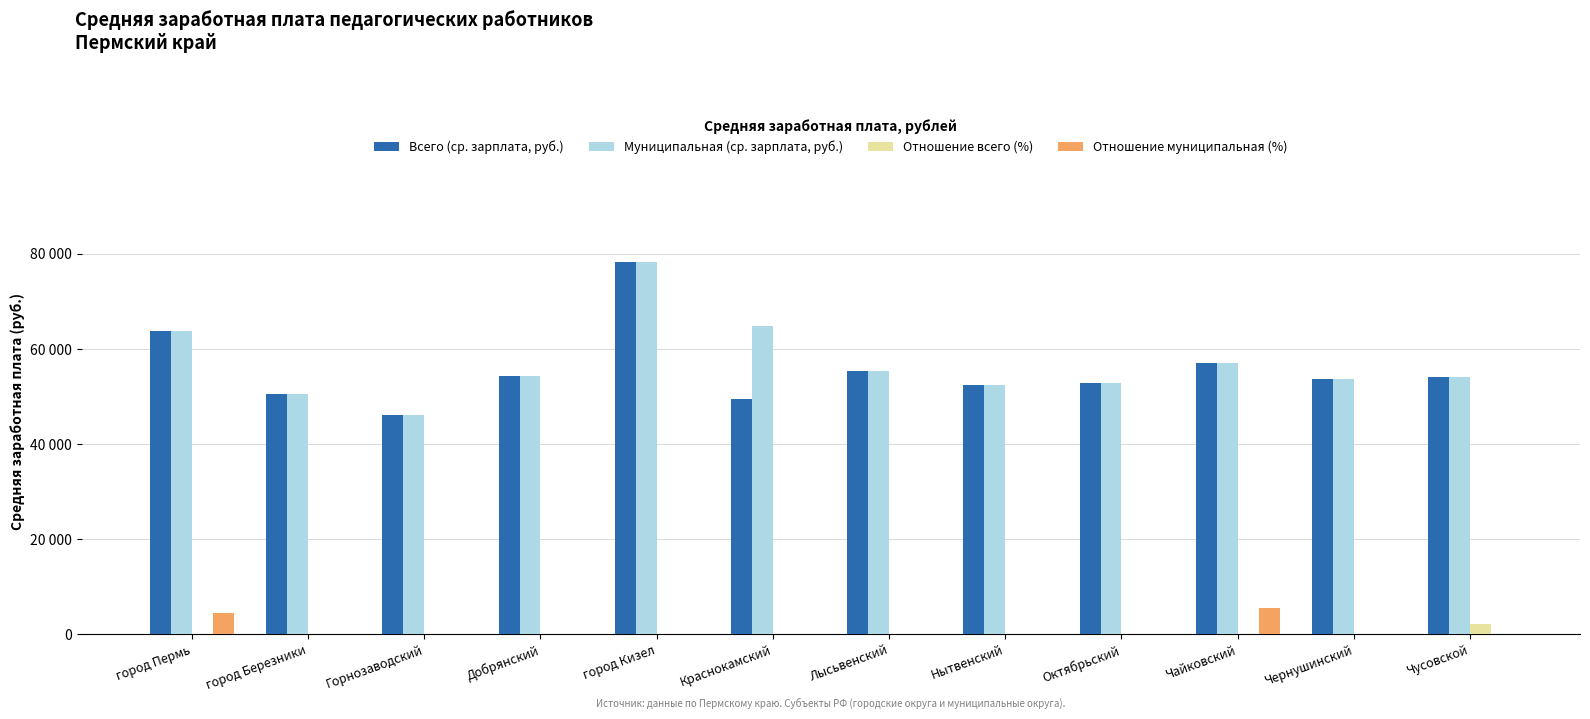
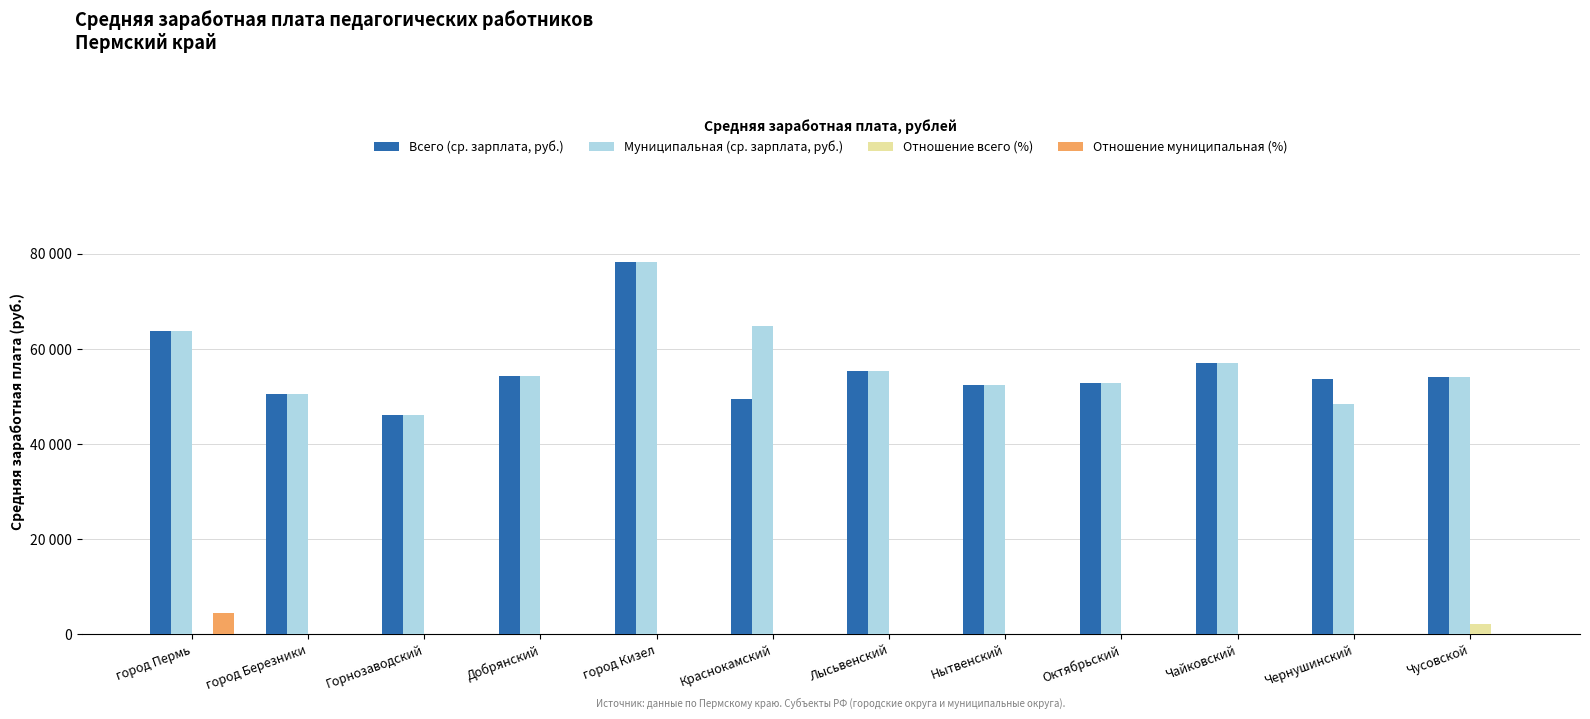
  {
    "Всего (ср. зарплата, руб.)": {
      "город Пермь": 64000,
      "город Березники": 50000,
      "Горнозаводский": 46000,
      "Добрянский": 54000,
      "город Кизел": 78000,
      "Краснокамский": 49000,
      "Лысьвенский": 55000,
      "Нытвенский": 52000,
      "Октябрьский": 53000,
      "Чайковский": 57000,
      "Чернушинский": 54000,
      "Чусовской": 54000
    },
    "Муниципальная (ср. зарплата, руб.)": {
      "город Пермь": 64000,
      "город Березники": 50000,
      "Горнозаводский": 46000,
      "Добрянский": 54000,
      "город Кизел": 78000,
      "Краснокамский": 65000,
      "Лысьвенский": 55000,
      "Нытвенский": 52000,
      "Октябрьский": 53000,
      "Чайковский": 57000,
-     "Чернушинский": 54000,
+     "Чернушинский": 48000,
      "Чусовской": 54000
    },
    "Отношение всего (%)": {
      "Чусовской": 2000
    },
    "Отношение муниципальная (%)": {
      "город Пермь": 4000,
-     "Чайковский": 6000
+     "Чайковский": 0
    }
  }
